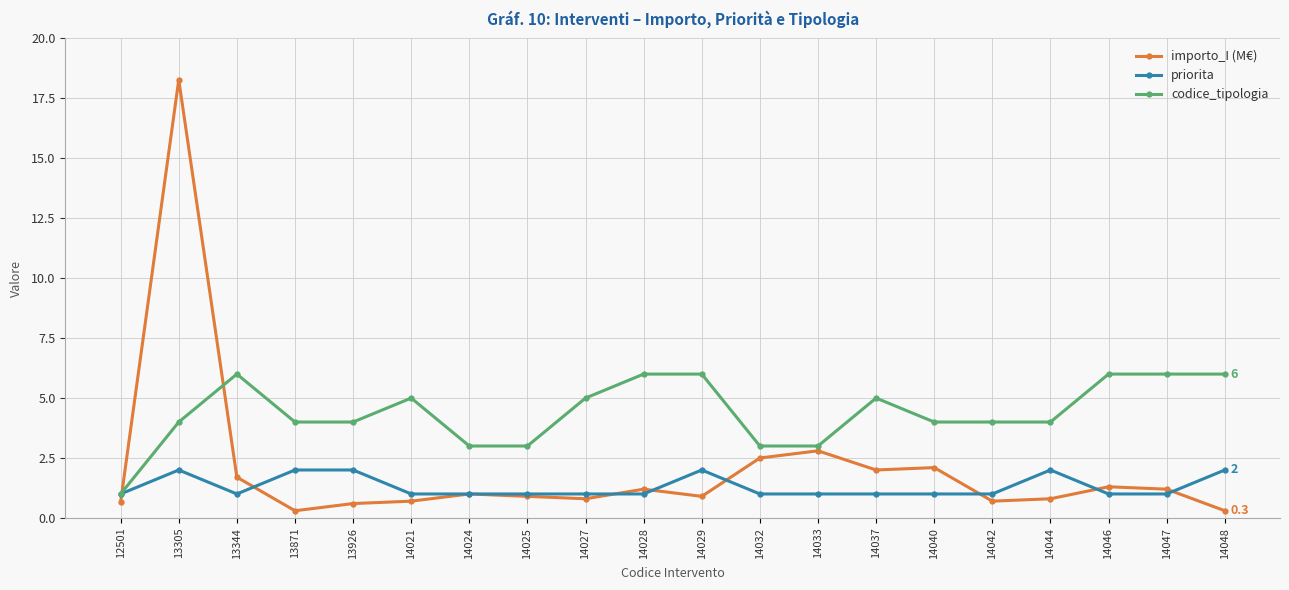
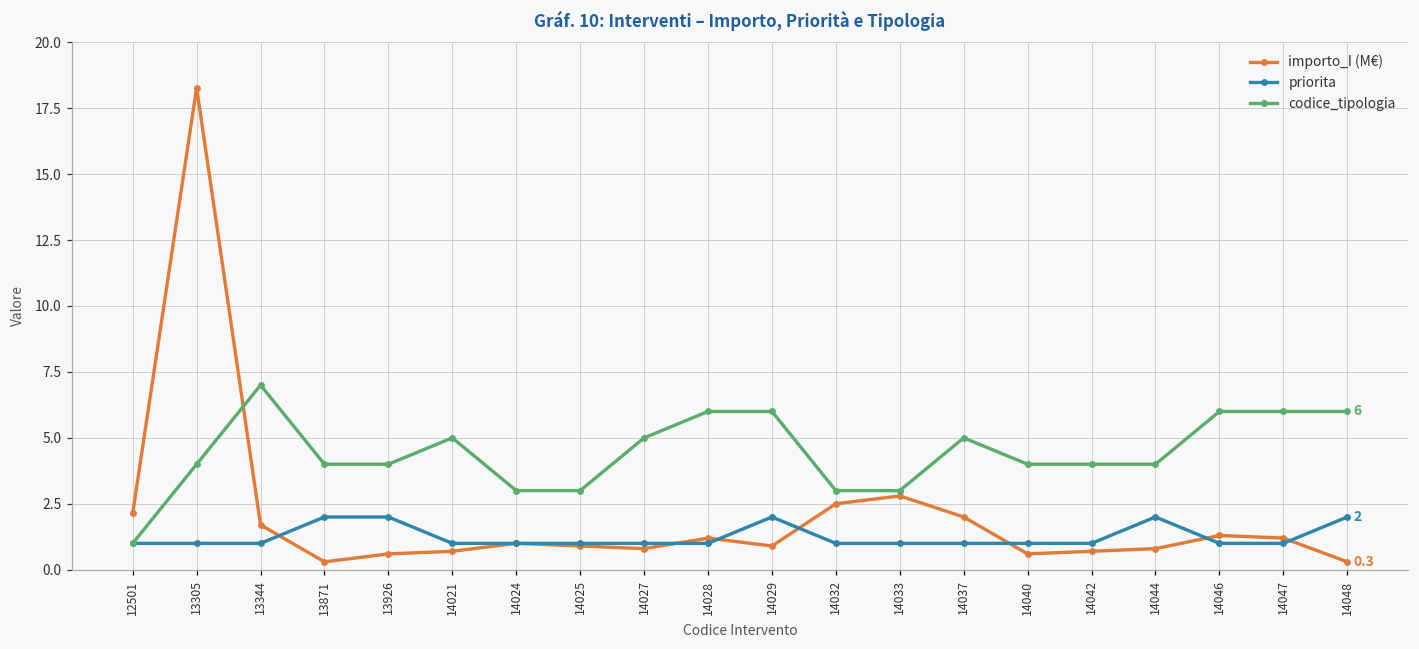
  {
    "importo_I (M€)": {
-     "12501": 0.7,
+     "12501": 2.1,
      "13305": 18.3,
      "13344": 1.7,
      "13871": 0.3,
      "13926": 0.6,
      "14021": 0.7,
      "14027": 0.8,
      "14028": 1.2,
      "14029": 0.9,
      "14032": 2.5,
      "14033": 2.8,
      "14037": 2.0,
-     "14040": 2.1,
+     "14040": 0.6,
      "14042": 0.7,
      "14044": 0.8,
      "14046": 1.3,
      "14047": 1.2
    },
    "priorita": {
-     "13305": 2,
+     "13305": 1,
      "13344": 1,
      "13871": 2,
      "13926": 2,
      "14021": 1,
      "14027": 1,
      "14028": 1,
      "14029": 2,
      "14032": 1,
      "14033": 1,
      "14037": 1,
      "14040": 1,
      "14042": 1,
      "14044": 2,
      "14046": 1,
      "14047": 1
    },
    "codice_tipologia": {
      "13305": 4,
-     "13344": 6,
+     "13344": 7,
      "13871": 4,
      "13926": 4,
      "14021": 5,
      "14024": 3,
      "14025": 3,
      "14027": 5,
      "14028": 6,
      "14029": 6,
      "14032": 3,
      "14033": 3,
      "14037": 5,
      "14040": 4,
      "14042": 4,
      "14044": 4,
      "14046": 6,
      "14047": 6
    }
  }
